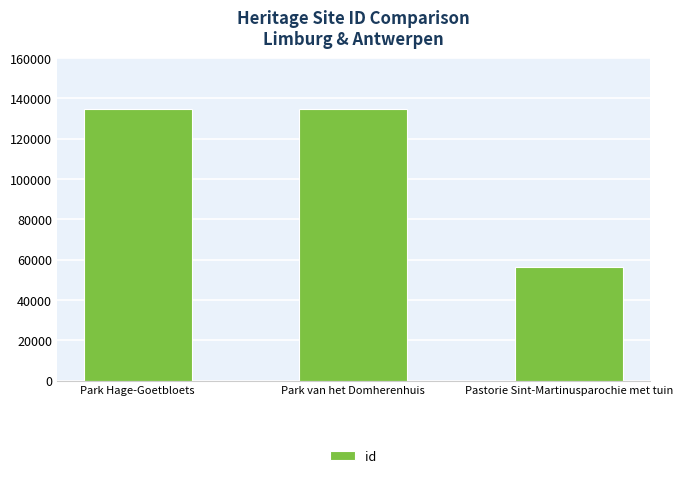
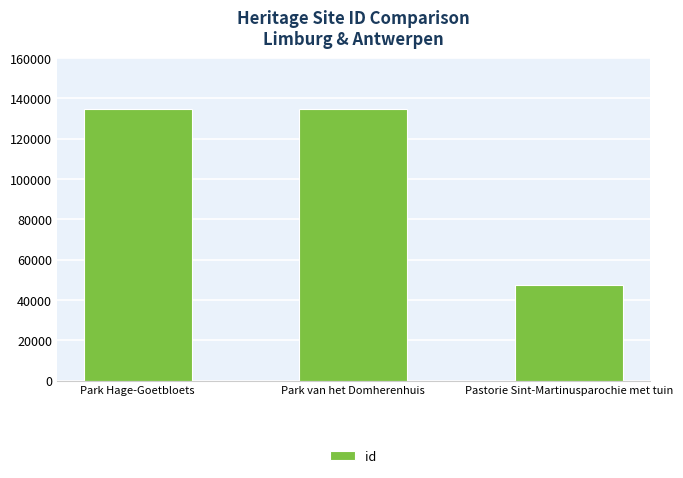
  {
    "Park Hage-Goetbloets": 135000,
    "Park van het Domherenhuis": 135000,
-   "Pastorie Sint-Martinusparochie met tuin": 56000
+   "Pastorie Sint-Martinusparochie met tuin": 48000
  }
